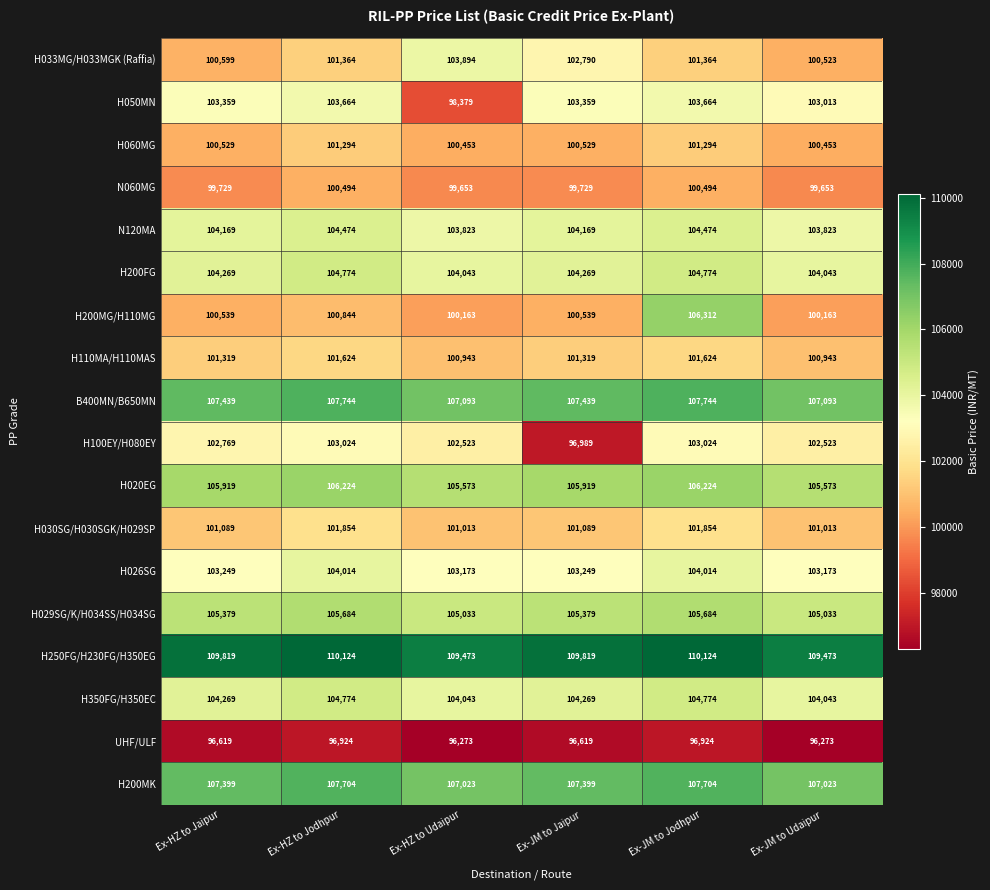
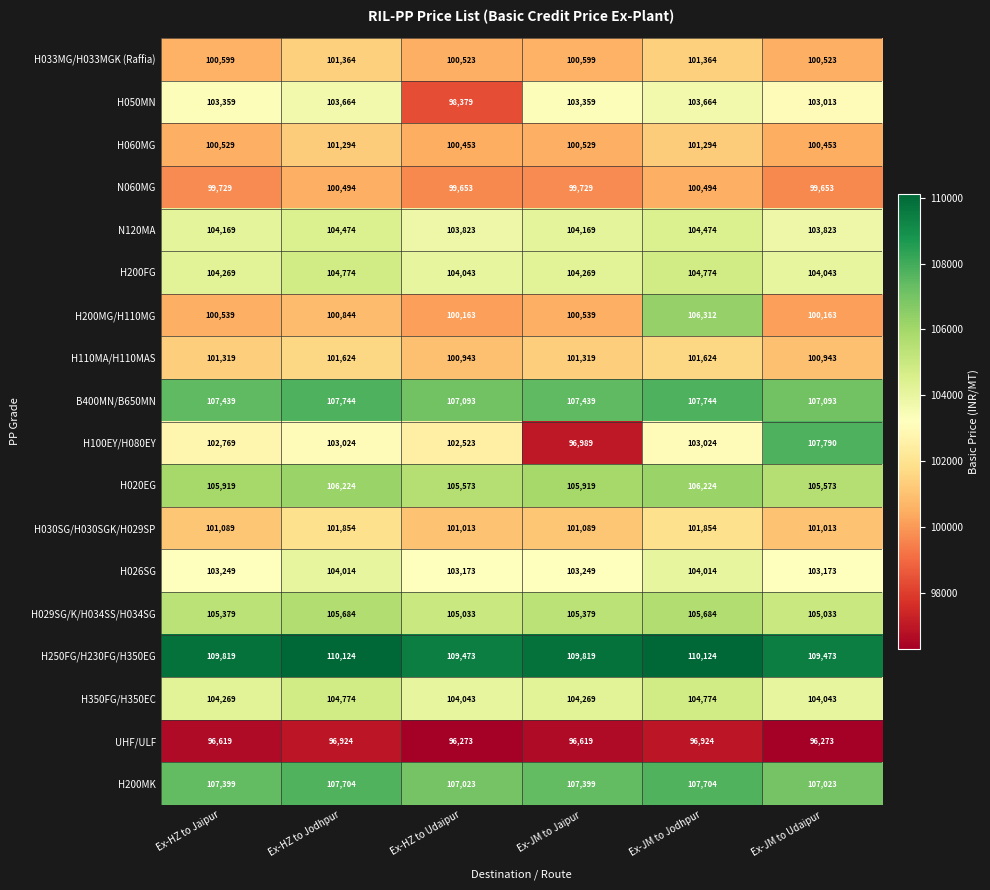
  {
    "H033MG/H033MGK (Raffia)": {
      "Ex-HZ to Jaipur": "100,599",
      "Ex-HZ to Jodhpur": "101,364",
-     "Ex-HZ to Udaipur": "103,894",
-     "Ex-JM to Jaipur": "102,790",
+     "Ex-HZ to Udaipur": "100,523",
+     "Ex-JM to Jaipur": "100,599",
      "Ex-JM to Jodhpur": "101,364",
      "Ex-JM to Udaipur": "100,523"
    },
    "H050MN": {
      "Ex-HZ to Jaipur": "103,359",
      "Ex-HZ to Jodhpur": "103,664",
      "Ex-HZ to Udaipur": "98,379",
      "Ex-JM to Jaipur": "103,359",
      "Ex-JM to Jodhpur": "103,664",
      "Ex-JM to Udaipur": "103,013"
    },
    "H060MG": {
      "Ex-HZ to Jaipur": "100,529",
      "Ex-HZ to Jodhpur": "101,294",
      "Ex-HZ to Udaipur": "100,453",
      "Ex-JM to Jaipur": "100,529",
      "Ex-JM to Jodhpur": "101,294",
      "Ex-JM to Udaipur": "100,453"
    },
    "N060MG": {
      "Ex-HZ to Jaipur": "99,729",
      "Ex-HZ to Jodhpur": "100,494",
      "Ex-HZ to Udaipur": "99,653",
      "Ex-JM to Jaipur": "99,729",
      "Ex-JM to Jodhpur": "100,494",
      "Ex-JM to Udaipur": "99,653"
    },
    "N120MA": {
      "Ex-HZ to Jaipur": "104,169",
      "Ex-HZ to Jodhpur": "104,474",
      "Ex-HZ to Udaipur": "103,823",
      "Ex-JM to Jaipur": "104,169",
      "Ex-JM to Jodhpur": "104,474",
      "Ex-JM to Udaipur": "103,823"
    },
    "H200FG": {
      "Ex-HZ to Jaipur": "104,269",
      "Ex-HZ to Jodhpur": "104,774",
      "Ex-HZ to Udaipur": "104,043",
      "Ex-JM to Jaipur": "104,269",
      "Ex-JM to Jodhpur": "104,774",
      "Ex-JM to Udaipur": "104,043"
    },
    "H200MG/H110MG": {
      "Ex-HZ to Jaipur": "100,539",
      "Ex-HZ to Jodhpur": "100,844",
      "Ex-HZ to Udaipur": "100,163",
      "Ex-JM to Jaipur": "100,539",
      "Ex-JM to Jodhpur": "106,312",
      "Ex-JM to Udaipur": "100,163"
    },
    "H110MA/H110MAS": {
      "Ex-HZ to Jaipur": "101,319",
      "Ex-HZ to Jodhpur": "101,624",
      "Ex-HZ to Udaipur": "100,943",
      "Ex-JM to Jaipur": "101,319",
      "Ex-JM to Jodhpur": "101,624",
      "Ex-JM to Udaipur": "100,943"
    },
    "B400MN/B650MN": {
      "Ex-HZ to Jaipur": "107,439",
      "Ex-HZ to Jodhpur": "107,744",
      "Ex-HZ to Udaipur": "107,093",
      "Ex-JM to Jaipur": "107,439",
      "Ex-JM to Jodhpur": "107,744",
      "Ex-JM to Udaipur": "107,093"
    },
    "H100EY/H080EY": {
      "Ex-HZ to Jaipur": "102,769",
      "Ex-HZ to Jodhpur": "103,024",
      "Ex-HZ to Udaipur": "102,523",
      "Ex-JM to Jaipur": "96,989",
      "Ex-JM to Jodhpur": "103,024",
-     "Ex-JM to Udaipur": "102,523"
+     "Ex-JM to Udaipur": "107,790"
    },
    "H020EG": {
      "Ex-HZ to Jaipur": "105,919",
      "Ex-HZ to Jodhpur": "106,224",
      "Ex-HZ to Udaipur": "105,573",
      "Ex-JM to Jaipur": "105,919",
      "Ex-JM to Jodhpur": "106,224",
      "Ex-JM to Udaipur": "105,573"
    },
    "H030SG/H030SGK/H029SP": {
      "Ex-HZ to Jaipur": "101,089",
      "Ex-HZ to Jodhpur": "101,854",
      "Ex-HZ to Udaipur": "101,013",
      "Ex-JM to Jaipur": "101,089",
      "Ex-JM to Jodhpur": "101,854",
      "Ex-JM to Udaipur": "101,013"
    },
    "H026SG": {
      "Ex-HZ to Jaipur": "103,249",
      "Ex-HZ to Jodhpur": "104,014",
      "Ex-HZ to Udaipur": "103,173",
      "Ex-JM to Jaipur": "103,249",
      "Ex-JM to Jodhpur": "104,014",
      "Ex-JM to Udaipur": "103,173"
    },
    "H029SG/K/H034SS/H034SG": {
      "Ex-HZ to Jaipur": "105,379",
      "Ex-HZ to Jodhpur": "105,684",
      "Ex-HZ to Udaipur": "105,033",
      "Ex-JM to Jaipur": "105,379",
      "Ex-JM to Jodhpur": "105,684",
      "Ex-JM to Udaipur": "105,033"
    },
    "H250FG/H230FG/H350EG": {
      "Ex-HZ to Jaipur": "109,819",
      "Ex-HZ to Jodhpur": "110,124",
      "Ex-HZ to Udaipur": "109,473",
      "Ex-JM to Jaipur": "109,819",
      "Ex-JM to Jodhpur": "110,124",
      "Ex-JM to Udaipur": "109,473"
    },
    "H350FG/H350EC": {
      "Ex-HZ to Jaipur": "104,269",
      "Ex-HZ to Jodhpur": "104,774",
      "Ex-HZ to Udaipur": "104,043",
      "Ex-JM to Jaipur": "104,269",
      "Ex-JM to Jodhpur": "104,774",
      "Ex-JM to Udaipur": "104,043"
    },
    "UHF/ULF": {
      "Ex-HZ to Jaipur": "96,619",
      "Ex-HZ to Jodhpur": "96,924",
      "Ex-HZ to Udaipur": "96,273",
      "Ex-JM to Jaipur": "96,619",
      "Ex-JM to Jodhpur": "96,924",
      "Ex-JM to Udaipur": "96,273"
    },
    "H200MK": {
      "Ex-HZ to Jaipur": "107,399",
      "Ex-HZ to Jodhpur": "107,704",
      "Ex-HZ to Udaipur": "107,023",
      "Ex-JM to Jaipur": "107,399",
      "Ex-JM to Jodhpur": "107,704",
      "Ex-JM to Udaipur": "107,023"
    }
  }
